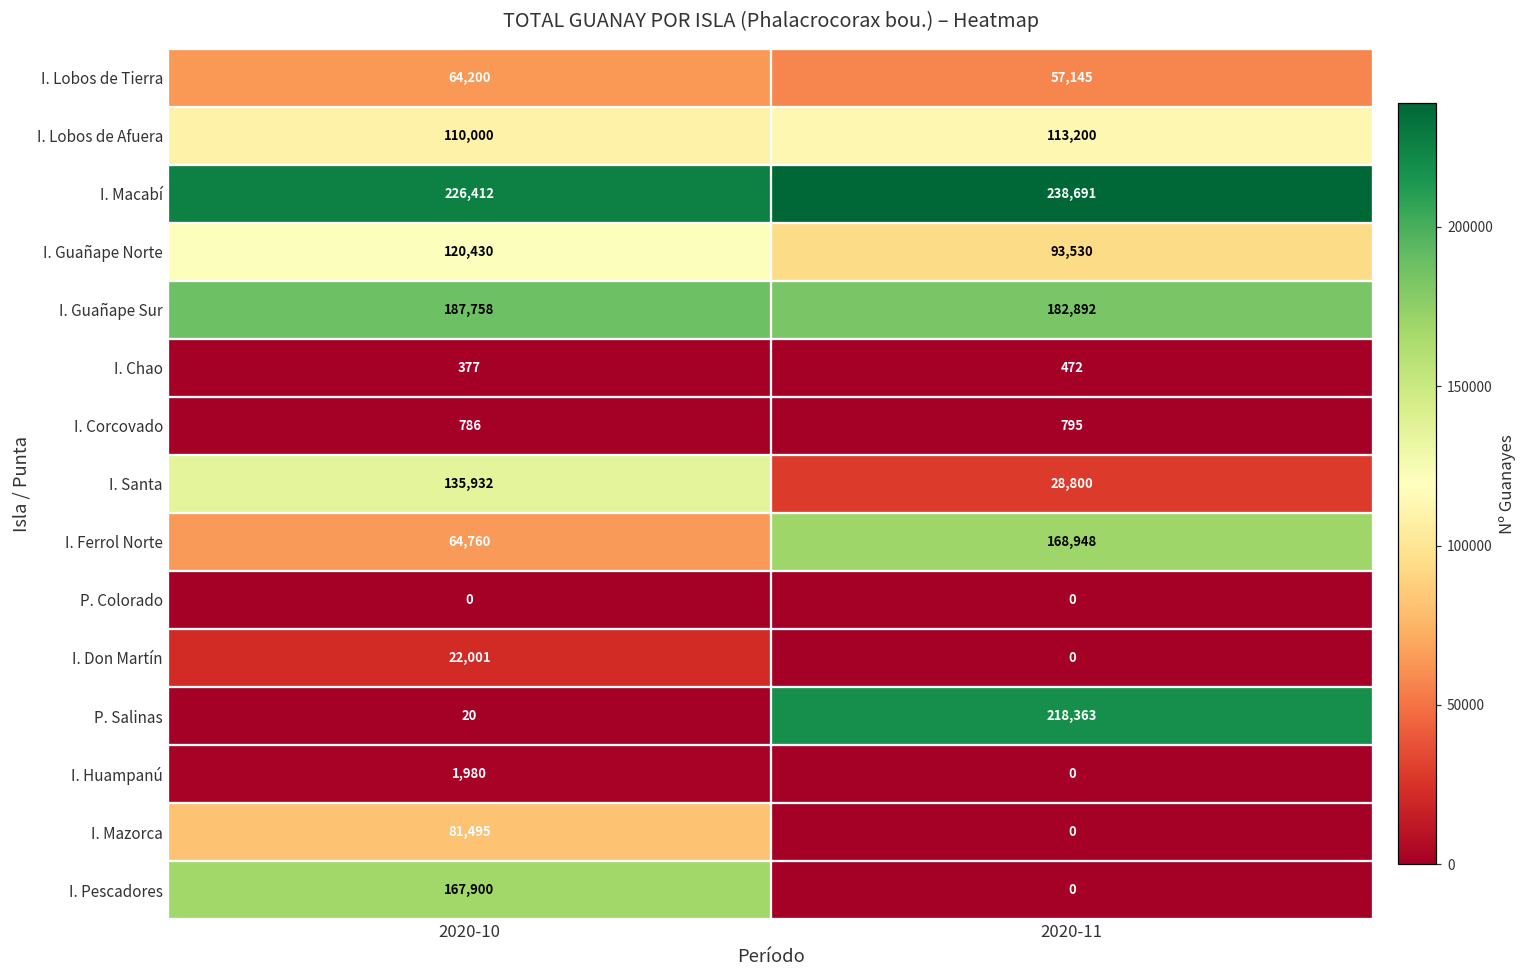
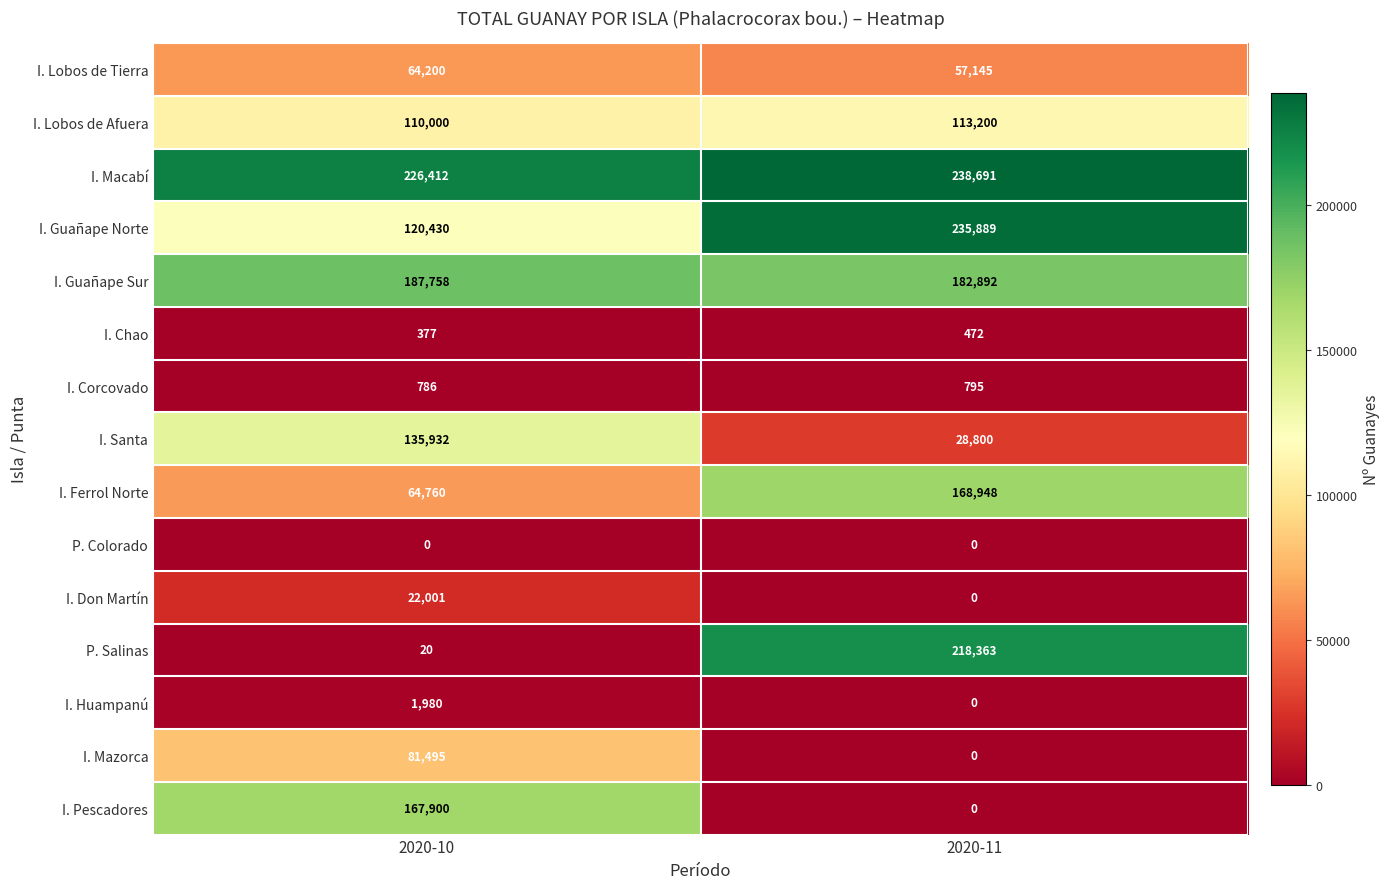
  {
    "I. Lobos de Tierra": {
      "2020-10": "64,200",
      "2020-11": "57,145"
    },
    "I. Lobos de Afuera": {
      "2020-10": "110,000",
      "2020-11": "113,200"
    },
    "I. Macabí": {
      "2020-10": "226,412",
      "2020-11": "238,691"
    },
    "I. Guañape Norte": {
      "2020-10": "120,430",
-     "2020-11": "93,530"
+     "2020-11": "235,889"
    },
    "I. Guañape Sur": {
      "2020-10": "187,758",
      "2020-11": "182,892"
    },
    "I. Chao": {
      "2020-10": "377",
      "2020-11": "472"
    },
    "I. Corcovado": {
      "2020-10": "786",
      "2020-11": "795"
    },
    "I. Santa": {
      "2020-10": "135,932",
      "2020-11": "28,800"
    },
    "I. Ferrol Norte": {
      "2020-10": "64,760",
      "2020-11": "168,948"
    },
    "P. Colorado": {
      "2020-10": "0",
      "2020-11": "0"
    },
    "I. Don Martín": {
      "2020-10": "22,001",
      "2020-11": "0"
    },
    "P. Salinas": {
      "2020-10": "20",
      "2020-11": "218,363"
    },
    "I. Huampanú": {
      "2020-10": "1,980",
      "2020-11": "0"
    },
    "I. Mazorca": {
      "2020-10": "81,495",
      "2020-11": "0"
    },
    "I. Pescadores": {
      "2020-10": "167,900",
      "2020-11": "0"
    }
  }
